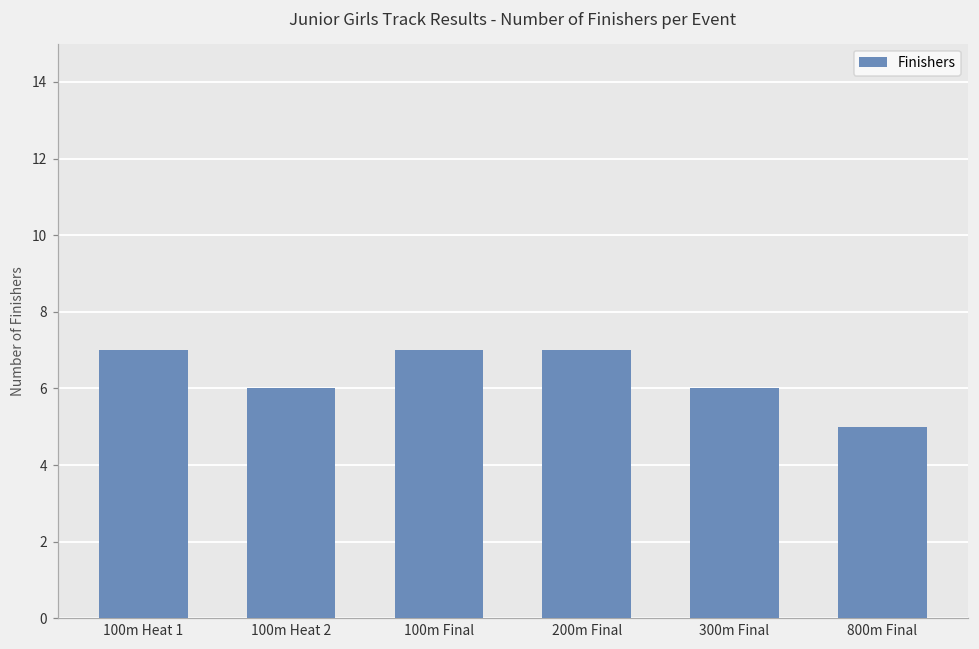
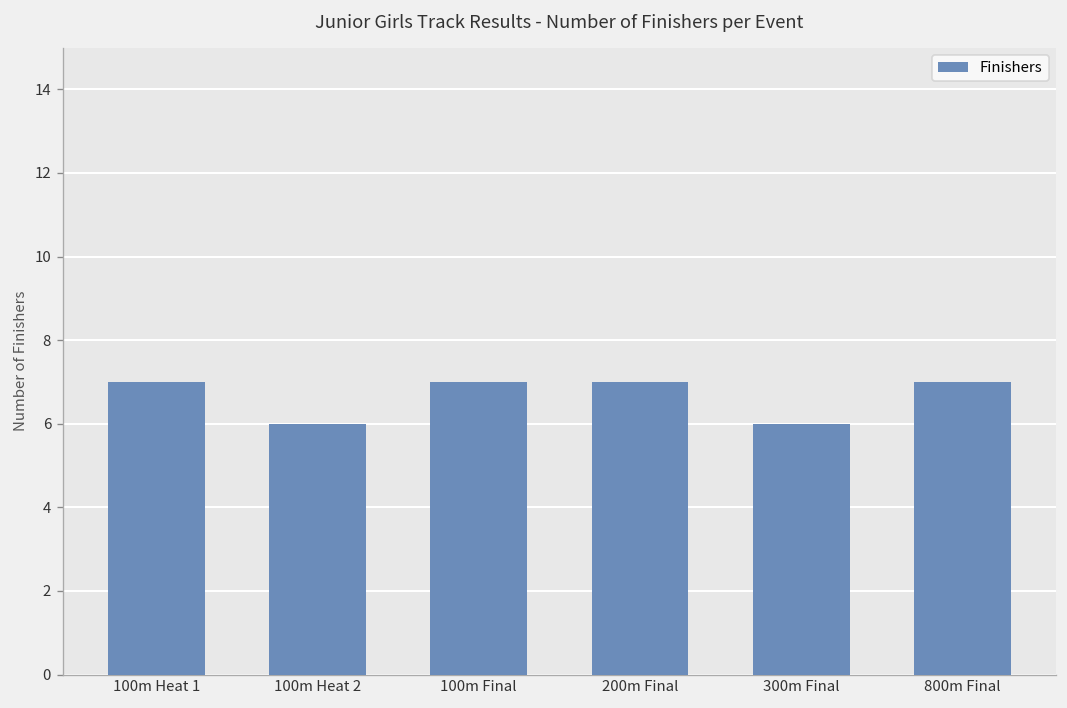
  {
    "100m Heat 1": 7,
    "100m Heat 2": 6,
    "100m Final": 7,
    "200m Final": 7,
    "300m Final": 6,
-   "800m Final": 5
+   "800m Final": 7
  }
